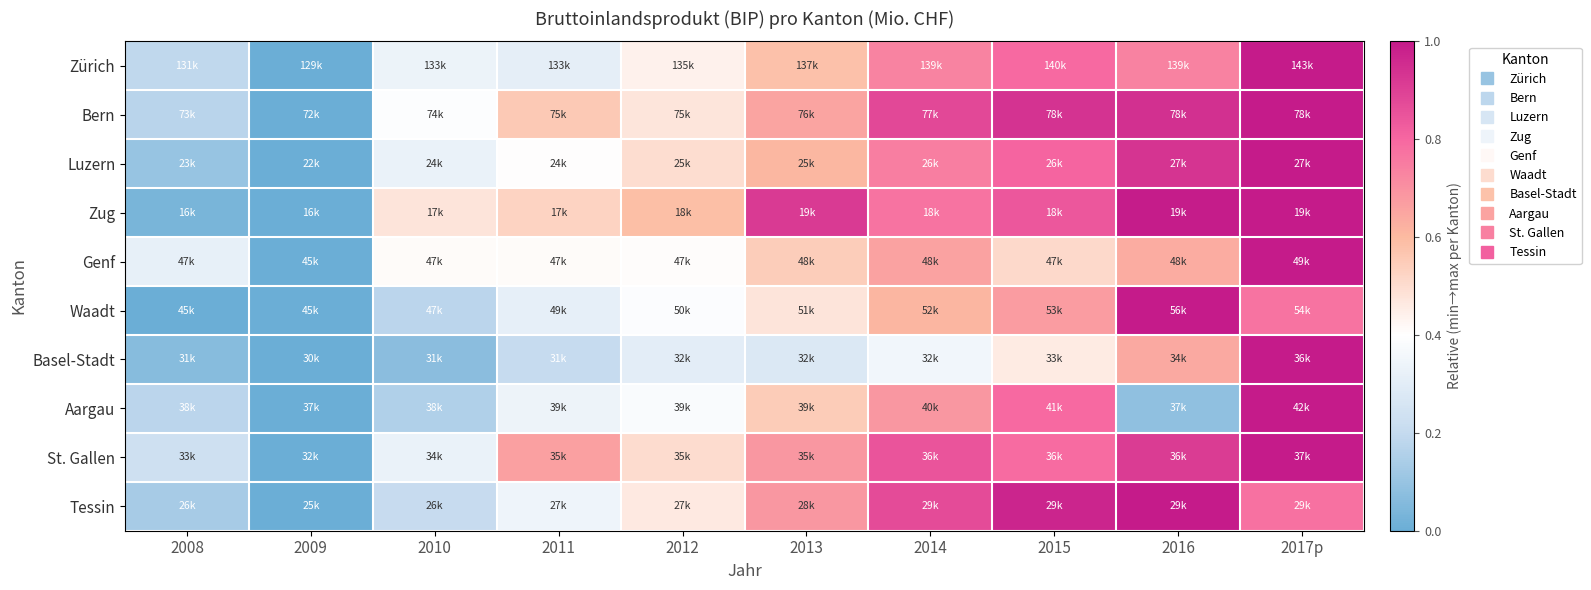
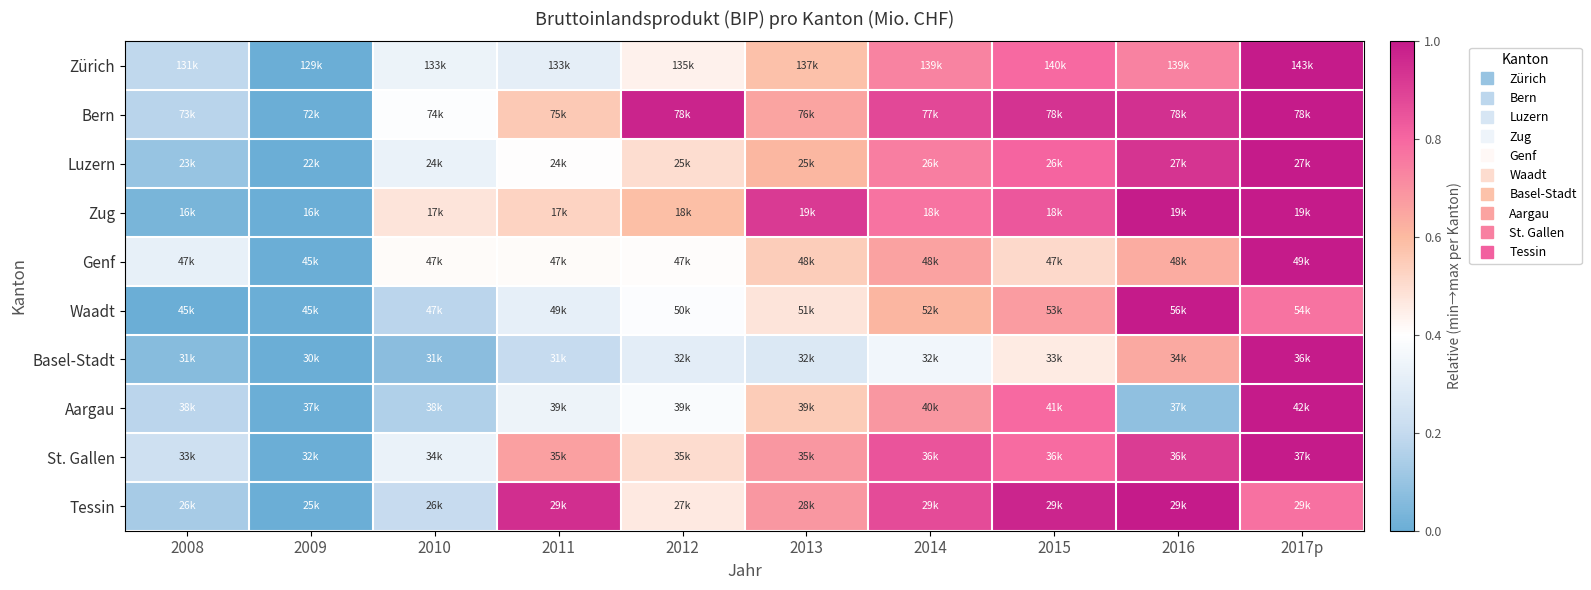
  {
    "Zürich": {
      "2008": "131k",
      "2009": "129k",
      "2010": "133k",
      "2011": "133k",
      "2012": "135k",
      "2013": "137k",
      "2014": "139k",
      "2015": "140k",
      "2016": "139k",
      "2017p": "143k"
    },
    "Bern": {
      "2008": "73k",
      "2009": "72k",
      "2010": "74k",
      "2011": "75k",
-     "2012": "75k",
+     "2012": "78k",
      "2013": "76k",
      "2014": "77k",
      "2015": "78k",
      "2016": "78k",
      "2017p": "78k"
    },
    "Luzern": {
      "2008": "23k",
      "2009": "22k",
      "2010": "24k",
      "2011": "24k",
      "2012": "25k",
      "2013": "25k",
      "2014": "26k",
      "2015": "26k",
      "2016": "27k",
      "2017p": "27k"
    },
    "Zug": {
      "2008": "16k",
      "2009": "16k",
      "2010": "17k",
      "2011": "17k",
      "2012": "18k",
      "2013": "19k",
      "2014": "18k",
      "2015": "18k",
      "2016": "19k",
      "2017p": "19k"
    },
    "Genf": {
      "2008": "47k",
      "2009": "45k",
      "2010": "47k",
      "2011": "47k",
      "2012": "47k",
      "2013": "48k",
      "2014": "48k",
      "2015": "47k",
      "2016": "48k",
      "2017p": "49k"
    },
    "Waadt": {
      "2008": "45k",
      "2009": "45k",
      "2010": "47k",
      "2011": "49k",
      "2012": "50k",
      "2013": "51k",
      "2014": "52k",
      "2015": "53k",
      "2016": "56k",
      "2017p": "54k"
    },
    "Basel-Stadt": {
      "2008": "31k",
      "2009": "30k",
      "2010": "31k",
      "2011": "31k",
      "2012": "32k",
      "2013": "32k",
      "2014": "32k",
      "2015": "33k",
      "2016": "34k",
      "2017p": "36k"
    },
    "Aargau": {
      "2008": "38k",
      "2009": "37k",
      "2010": "38k",
      "2011": "39k",
      "2012": "39k",
      "2013": "39k",
      "2014": "40k",
      "2015": "41k",
      "2016": "37k",
      "2017p": "42k"
    },
    "St. Gallen": {
      "2008": "33k",
      "2009": "32k",
      "2010": "34k",
      "2011": "35k",
      "2012": "35k",
      "2013": "35k",
      "2014": "36k",
      "2015": "36k",
      "2016": "36k",
      "2017p": "37k"
    },
    "Tessin": {
      "2008": "26k",
      "2009": "25k",
      "2010": "26k",
-     "2011": "27k",
+     "2011": "29k",
      "2012": "27k",
      "2013": "28k",
      "2014": "29k",
      "2015": "29k",
      "2016": "29k",
      "2017p": "29k"
    }
  }
